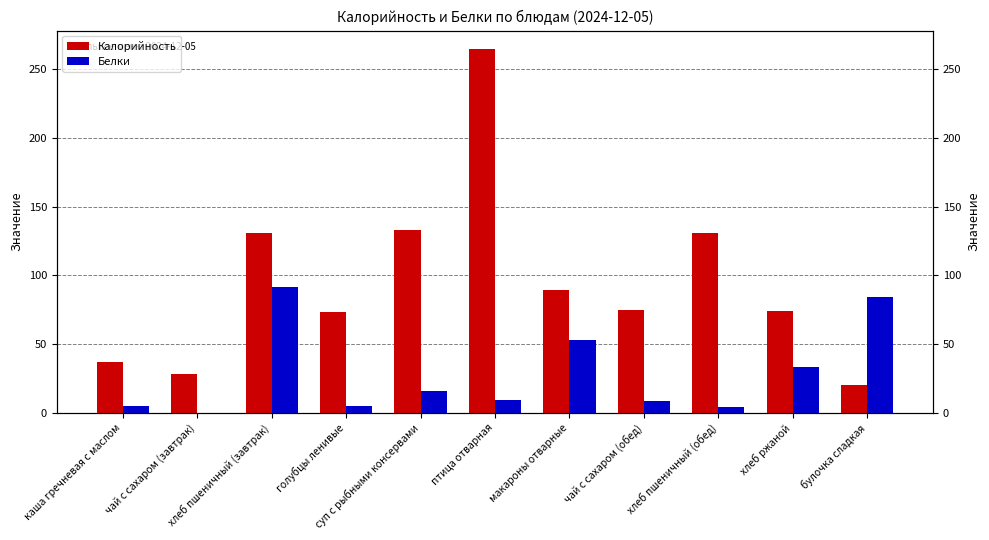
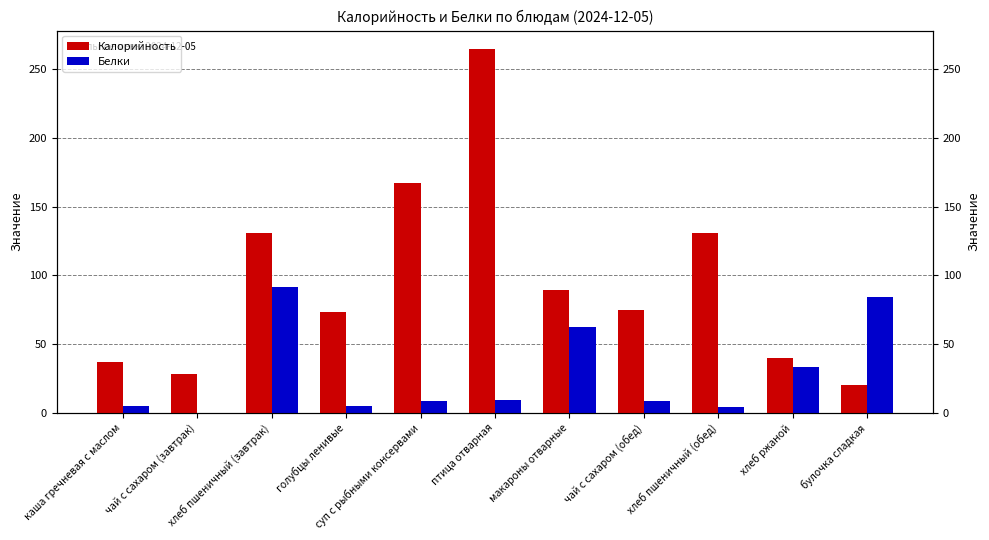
  {
    "Калорийность": {
      "каша гречневая с маслом": 37,
      "чай с сахаром (завтрак)": 28,
      "хлеб пшеничный (завтрак)": 131,
      "голубцы ленивые": 73,
-     "суп с рыбными консервами": 133,
+     "суп с рыбными консервами": 167,
      "птица отварная": 265,
      "макароны отварные": 89,
      "чай с сахаром (обед)": 75,
      "хлеб пшеничный (обед)": 131,
-     "хлеб ржаной": 74,
+     "хлеб ржаной": 40,
      "булочка сладкая": 20
    },
    "Белки": {
      "каша гречневая с маслом": 5,
      "чай с сахаром (завтрак)": 0,
      "хлеб пшеничный (завтрак)": 92,
      "голубцы ленивые": 5,
-     "суп с рыбными консервами": 16,
+     "суп с рыбными консервами": 9,
      "птица отварная": 9,
-     "макароны отварные": 53,
+     "макароны отварные": 62,
      "чай с сахаром (обед)": 8,
      "хлеб пшеничный (обед)": 4,
      "хлеб ржаной": 33,
      "булочка сладкая": 84
    }
  }
